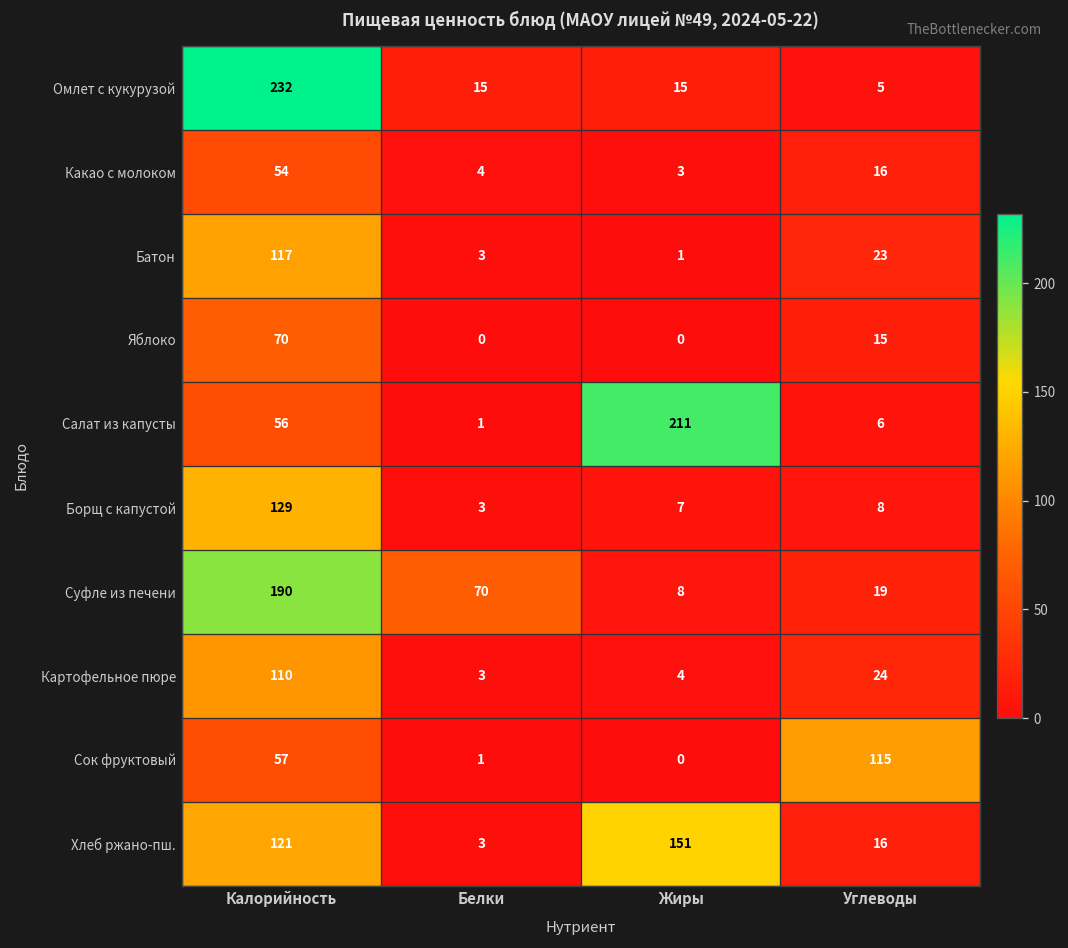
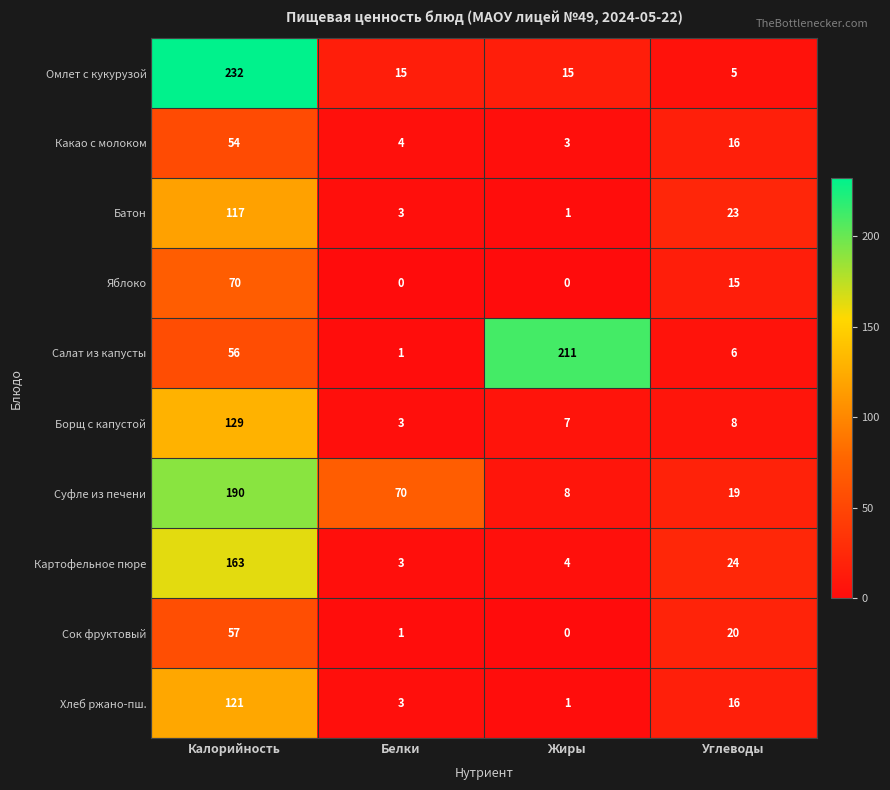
  {
    "Омлет с кукурузой": {
      "Калорийность": 232,
      "Белки": 15,
      "Жиры": 15,
      "Углеводы": 5
    },
    "Какао с молоком": {
      "Калорийность": 54,
      "Белки": 4,
      "Жиры": 3,
      "Углеводы": 16
    },
    "Батон": {
      "Калорийность": 117,
      "Белки": 3,
      "Жиры": 1,
      "Углеводы": 23
    },
    "Яблоко": {
      "Калорийность": 70,
      "Белки": 0,
      "Жиры": 0,
      "Углеводы": 15
    },
    "Салат из капусты": {
      "Калорийность": 56,
      "Белки": 1,
      "Жиры": 211,
      "Углеводы": 6
    },
    "Борщ с капустой": {
      "Калорийность": 129,
      "Белки": 3,
      "Жиры": 7,
      "Углеводы": 8
    },
    "Суфле из печени": {
      "Калорийность": 190,
      "Белки": 70,
      "Жиры": 8,
      "Углеводы": 19
    },
    "Картофельное пюре": {
-     "Калорийность": 110,
+     "Калорийность": 163,
      "Белки": 3,
      "Жиры": 4,
      "Углеводы": 24
    },
    "Сок фруктовый": {
      "Калорийность": 57,
      "Белки": 1,
      "Жиры": 0,
-     "Углеводы": 115
+     "Углеводы": 20
    },
    "Хлеб ржано-пш.": {
      "Калорийность": 121,
      "Белки": 3,
-     "Жиры": 151,
+     "Жиры": 1,
      "Углеводы": 16
    }
  }
